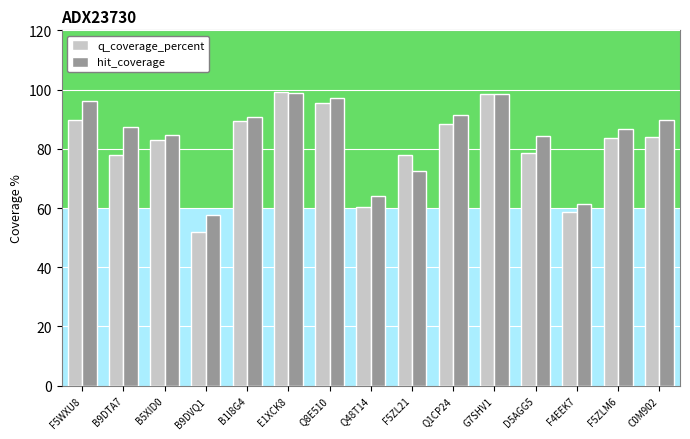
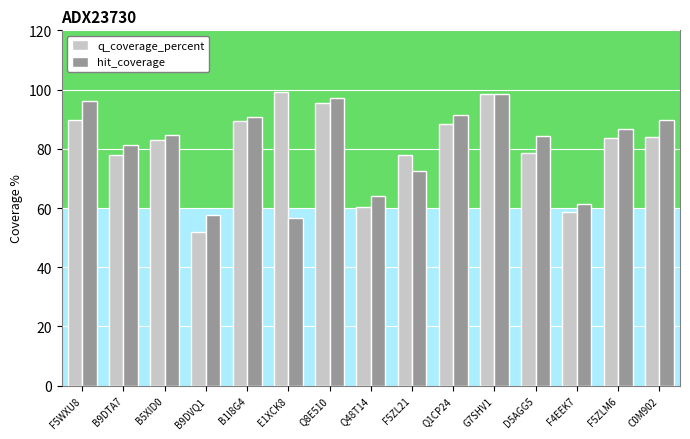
  {
    "q_coverage_percent": {
      "F5WXU8": 90,
      "B9DTA7": 78,
      "B5XID0": 83,
      "B9DVQ1": 52,
      "B1I8G4": 89,
      "E1XCK8": 99,
      "Q8E510": 95,
      "Q48T14": 60,
      "F5ZL21": 78,
      "Q1CP24": 88,
      "G7SHV1": 98,
      "D5AGG5": 79,
      "F4EEK7": 59,
      "F5ZLM6": 84,
      "C0M902": 84
    },
    "hit_coverage": {
      "F5WXU8": 96,
-     "B9DTA7": 87,
+     "B9DTA7": 81,
      "B5XID0": 85,
      "B9DVQ1": 58,
      "B1I8G4": 91,
-     "E1XCK8": 99,
+     "E1XCK8": 57,
      "Q8E510": 97,
      "Q48T14": 64,
      "F5ZL21": 72,
      "Q1CP24": 92,
      "G7SHV1": 98,
      "D5AGG5": 84,
      "F4EEK7": 62,
      "F5ZLM6": 87,
      "C0M902": 90
    }
  }
